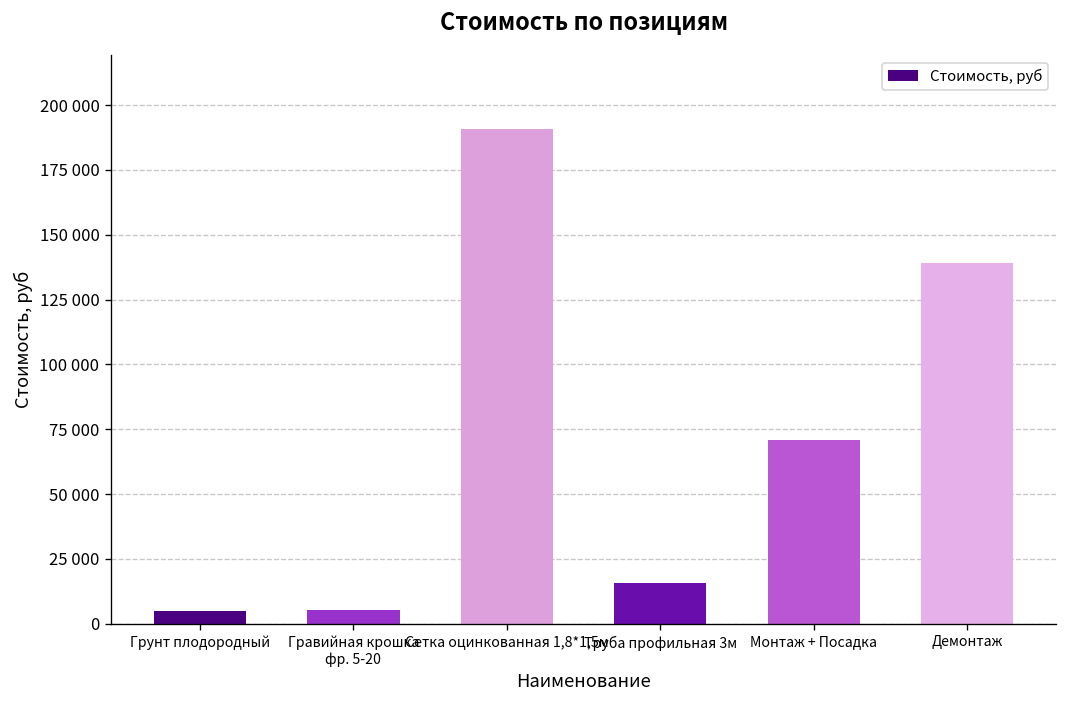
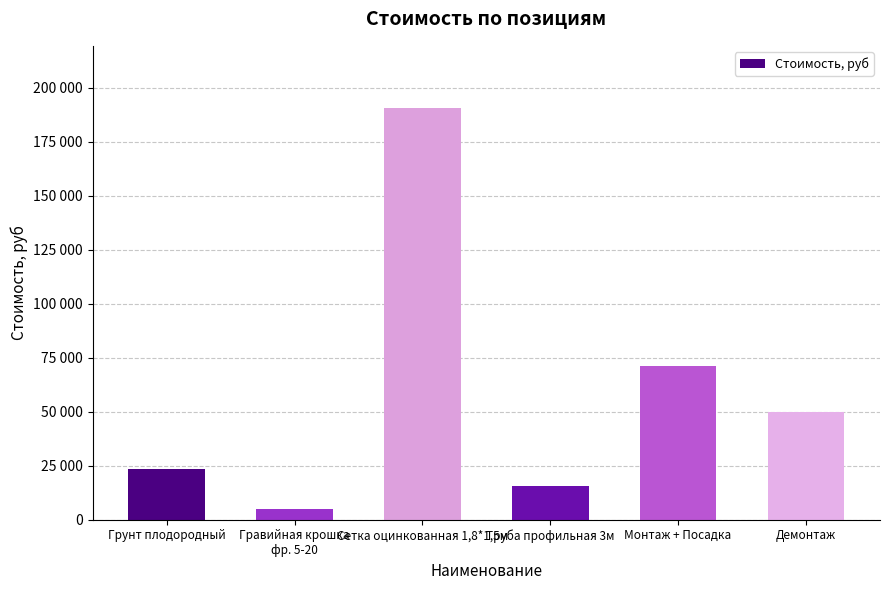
  {
-   "Грунт плодородный": 5000,
+   "Грунт плодородный": 24000,
    "Гравийная крошка фр. 5-20": 5000,
    "Сетка оцинкованная 1,8*1,5м": 191000,
    "Монтаж + Посадка": 71000,
-   "Демонтаж": 139000
+   "Демонтаж": 50000
  }
